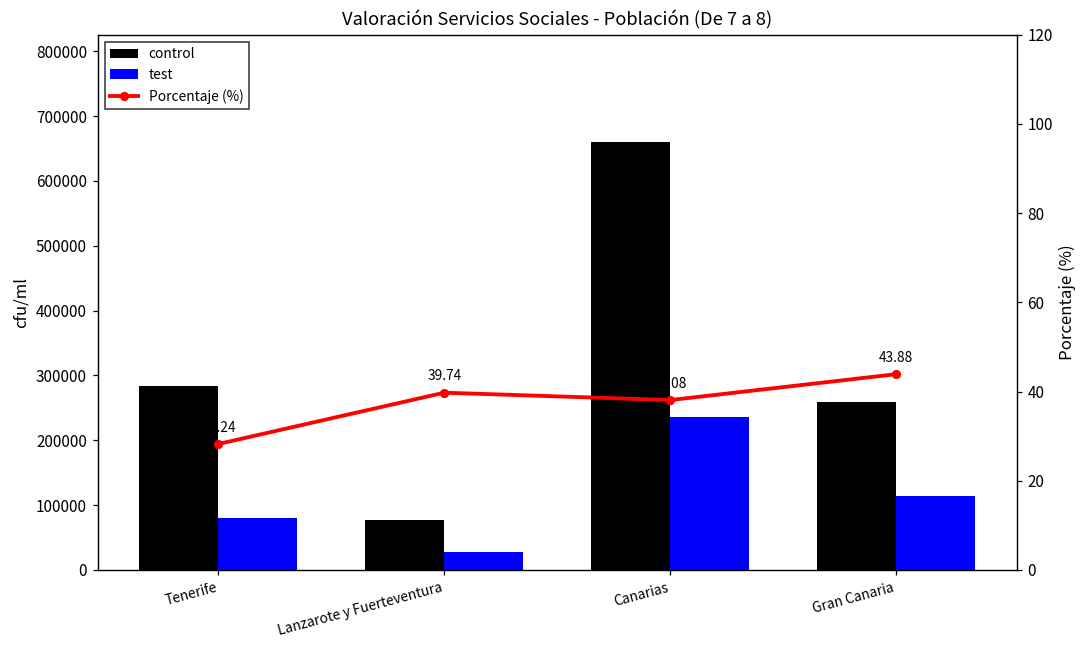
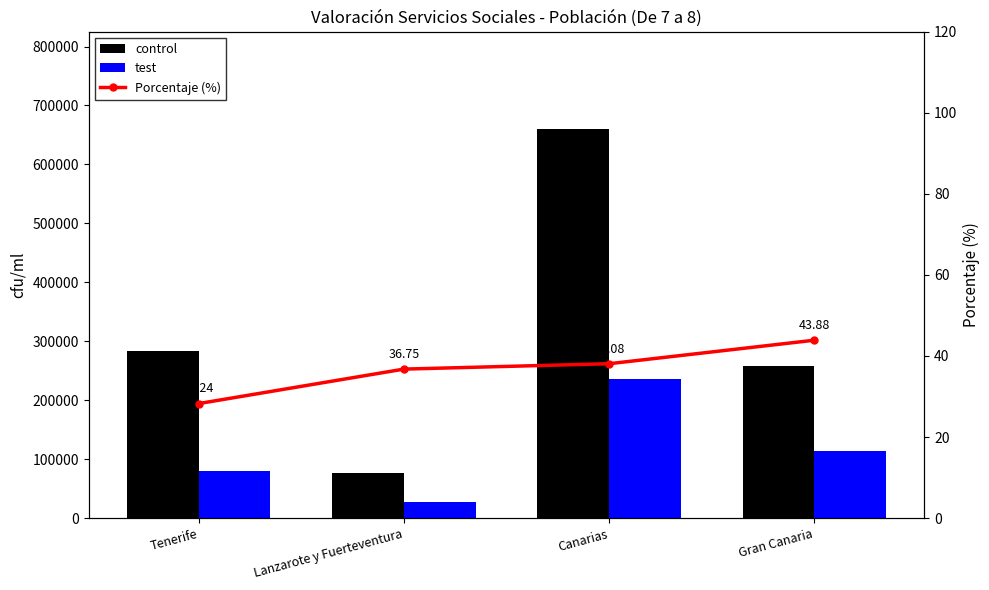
  {
    "Porcentaje (%)": {
-     "Lanzarote y Fuerteventura": 39.74,
+     "Lanzarote y Fuerteventura": 36.75,
      "Canarias": 38.08,
      "Gran Canaria": 43.88
    }
  }
